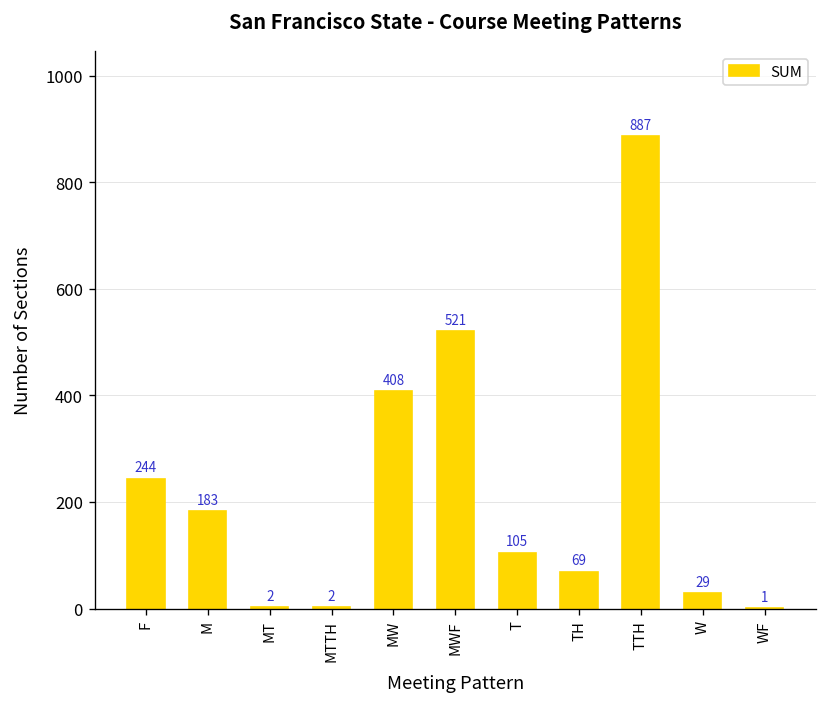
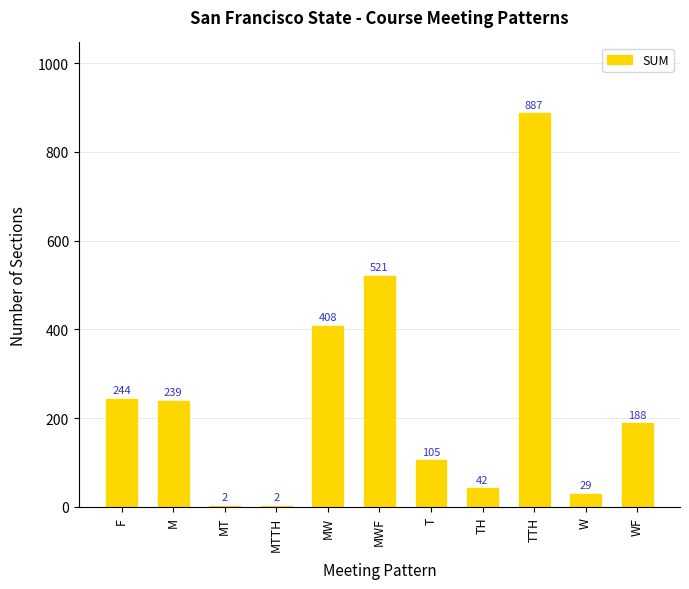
  {
    "F": 244,
-   "M": 183,
+   "M": 239,
    "MT": 2,
    "MTTH": 2,
    "MW": 408,
    "MWF": 521,
    "T": 105,
-   "TH": 69,
+   "TH": 42,
    "TTH": 887,
    "W": 29,
-   "WF": 1
+   "WF": 188
  }
